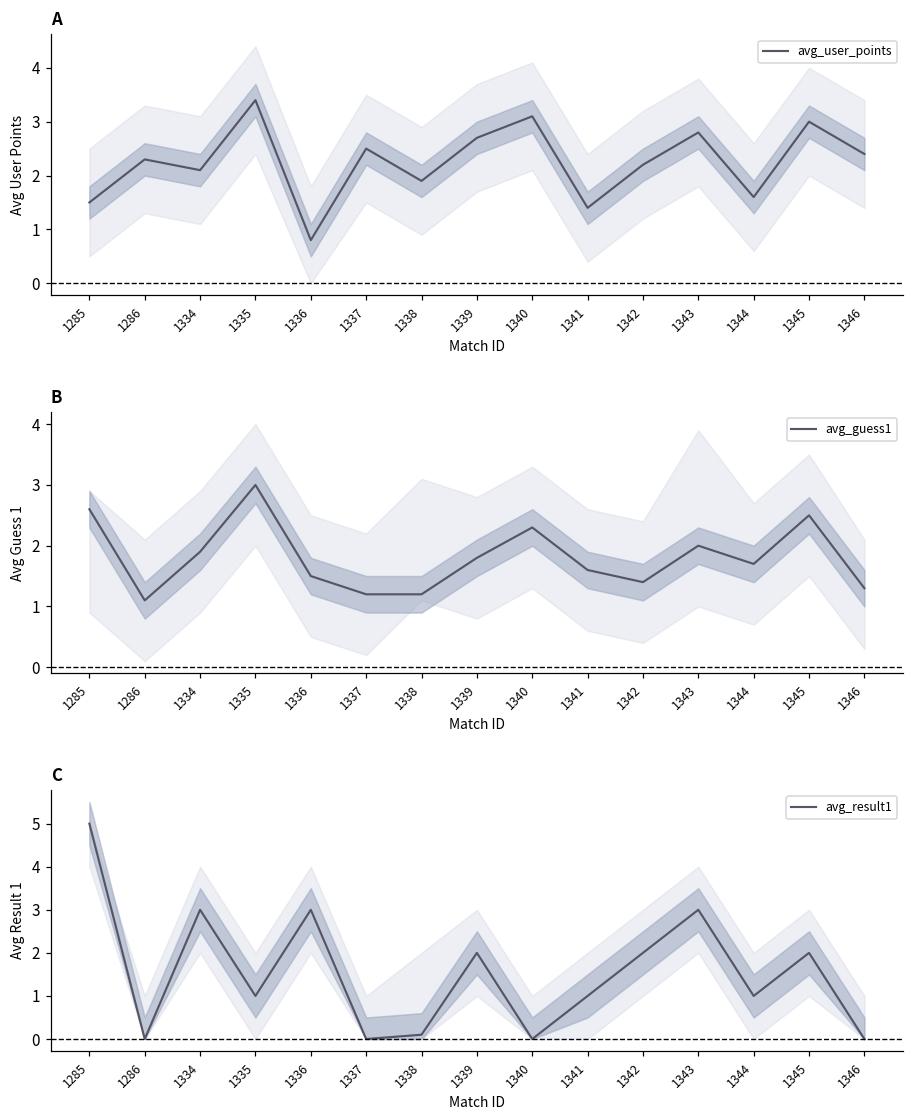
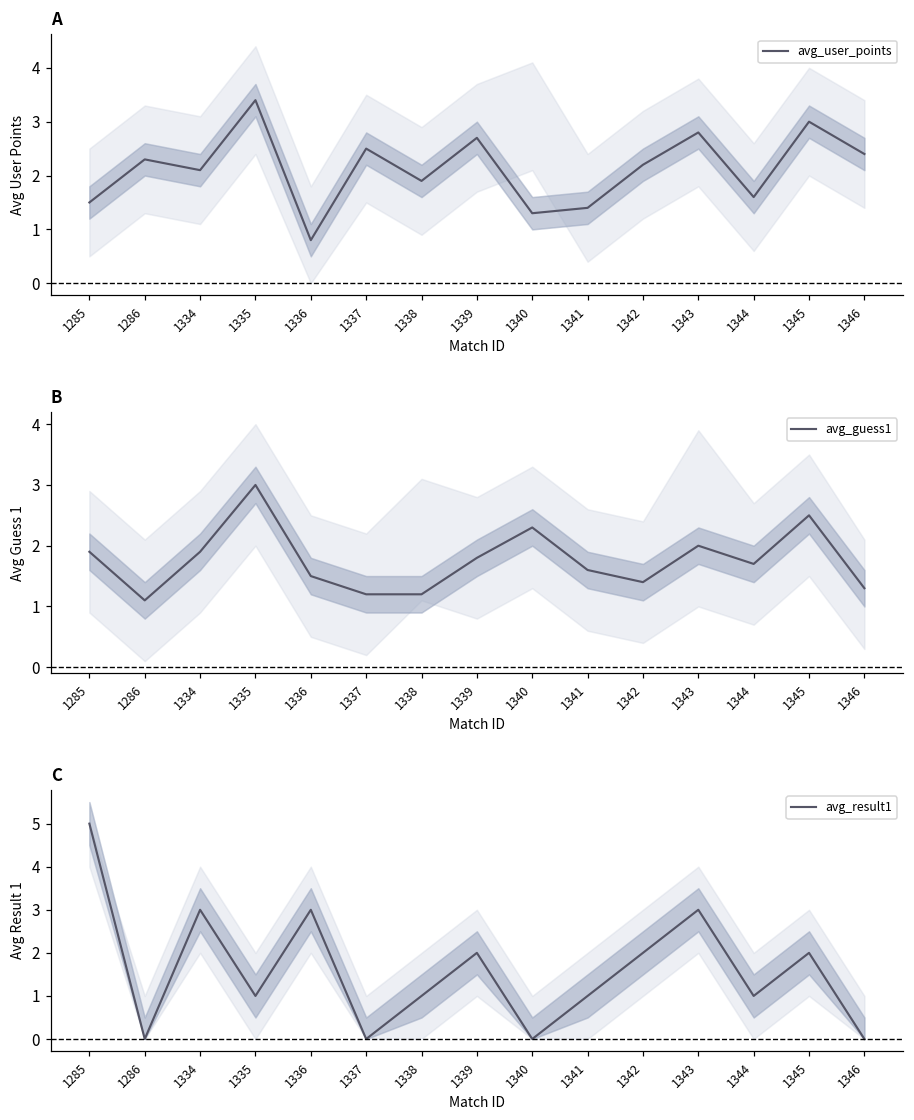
  {
    "A": {
      "avg_user_points": {
        "1285": 1.5,
        "1286": 2.3,
        "1334": 2.1,
        "1335": 3.4,
        "1336": 0.8,
        "1337": 2.5,
        "1338": 1.9,
        "1339": 2.7,
-       "1340": 3.1,
+       "1340": 1.3,
        "1341": 1.4,
        "1342": 2.2,
        "1343": 2.8,
        "1344": 1.6,
        "1345": 3.0,
        "1346": 2.4
      }
    },
    "B": {
      "avg_guess1": {
-       "1285": 2.6,
+       "1285": 1.9,
        "1286": 1.1,
        "1334": 1.9,
        "1335": 3.0,
        "1336": 1.5,
        "1337": 1.2,
        "1338": 1.2,
        "1339": 1.8,
        "1340": 2.3,
        "1341": 1.6,
        "1342": 1.4,
        "1343": 2.0,
        "1344": 1.7,
        "1345": 2.5,
        "1346": 1.3
      }
    },
    "C": {
      "avg_result1": {
        "1286": 0.0,
        "1334": 3.0,
        "1335": 1.0,
        "1336": 3.0,
        "1337": 0.0,
-       "1338": 0.1,
+       "1338": 1.0,
        "1339": 2.0,
        "1340": 0.0,
        "1341": 1.0,
        "1342": 2.0,
        "1343": 3.0,
        "1344": 1.0,
        "1345": 2.0,
        "1346": 0.0
      }
    }
  }
